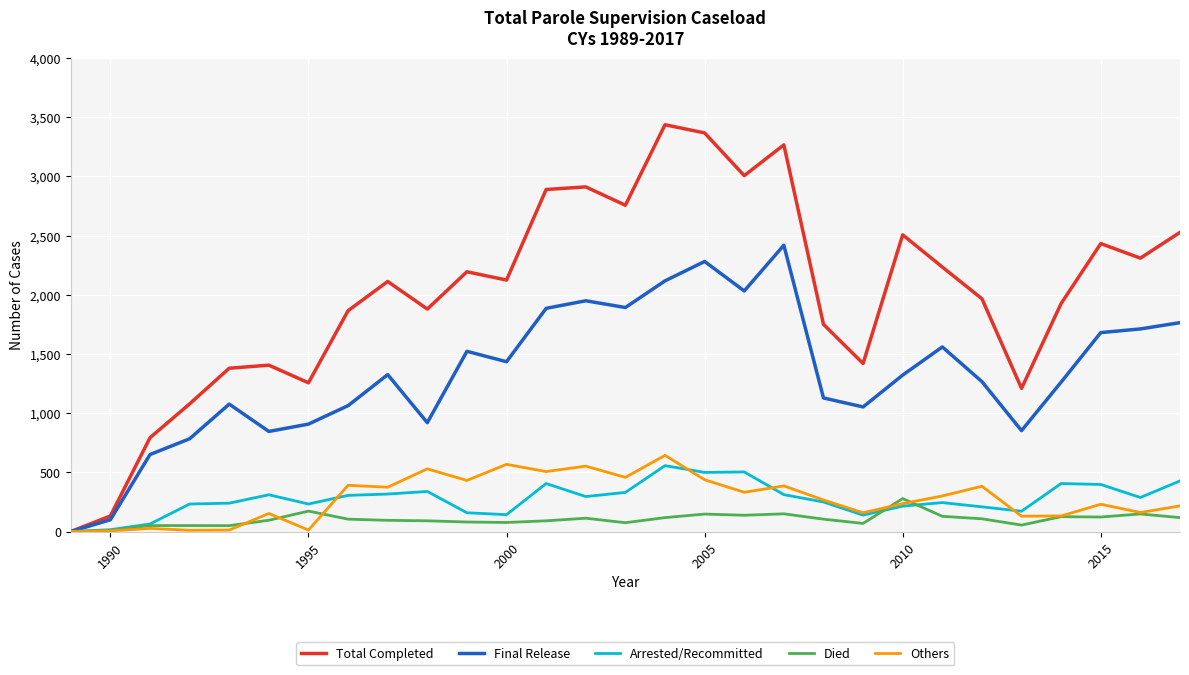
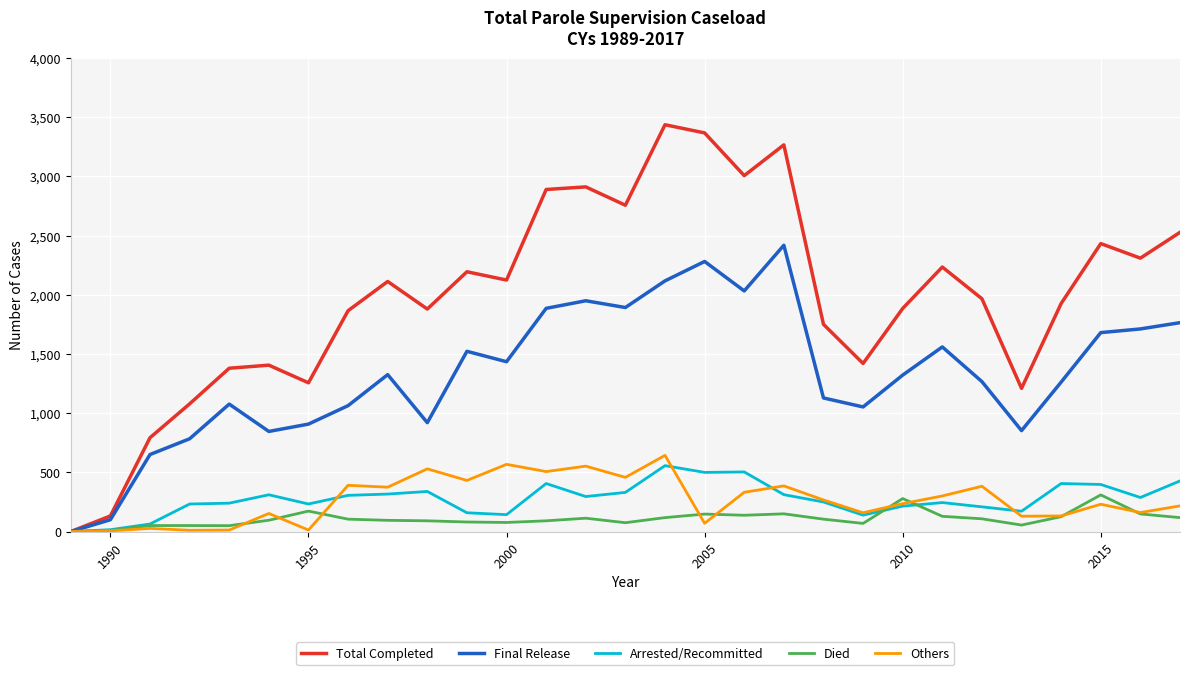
  {
    "Total Completed": {
      "1990": "130",
      "1995": "1,260",
      "2000": "2,130",
      "2005": "3,370",
-     "2010": "2,510",
+     "2010": "1,890",
      "2015": "2,430"
    },
    "Final Release": {
      "1990": "100",
      "1995": "910",
      "2000": "1,440",
      "2005": "2,280",
      "2010": "1,320",
      "2015": "1,680"
    },
    "Arrested/Recommitted": {
      "1995": "230",
      "2000": "140",
      "2005": "500",
      "2015": "400"
    },
    "Died": {
      "1995": "170",
      "2000": "80",
      "2005": "150",
      "2010": "280",
-     "2015": "120"
+     "2015": "310"
    },
    "Others": {
      "1995": "10",
      "2000": "570",
-     "2005": "440",
+     "2005": "70",
      "2015": "230"
    }
  }
